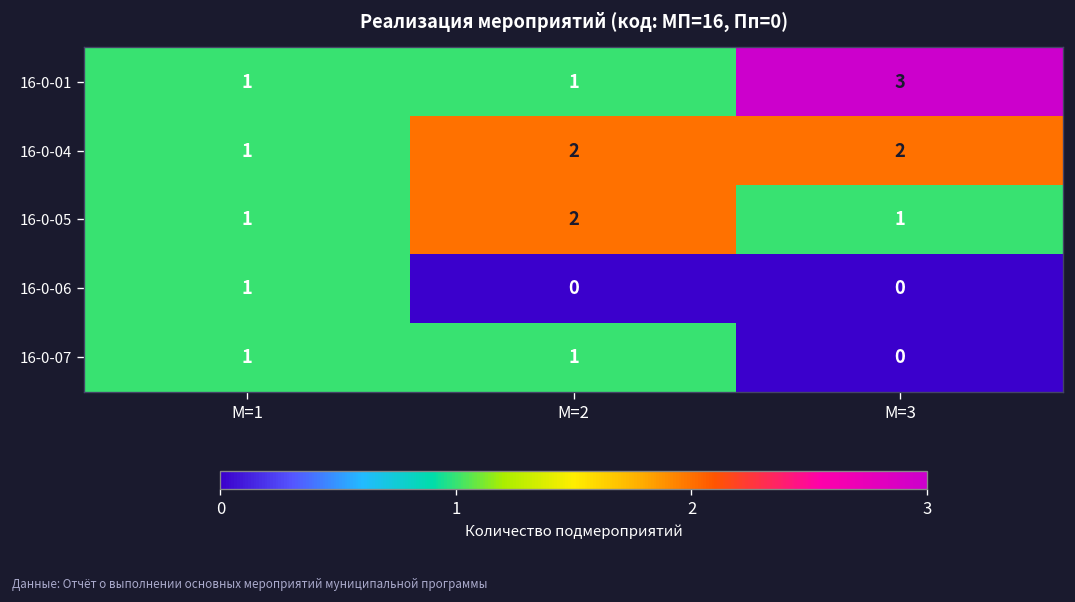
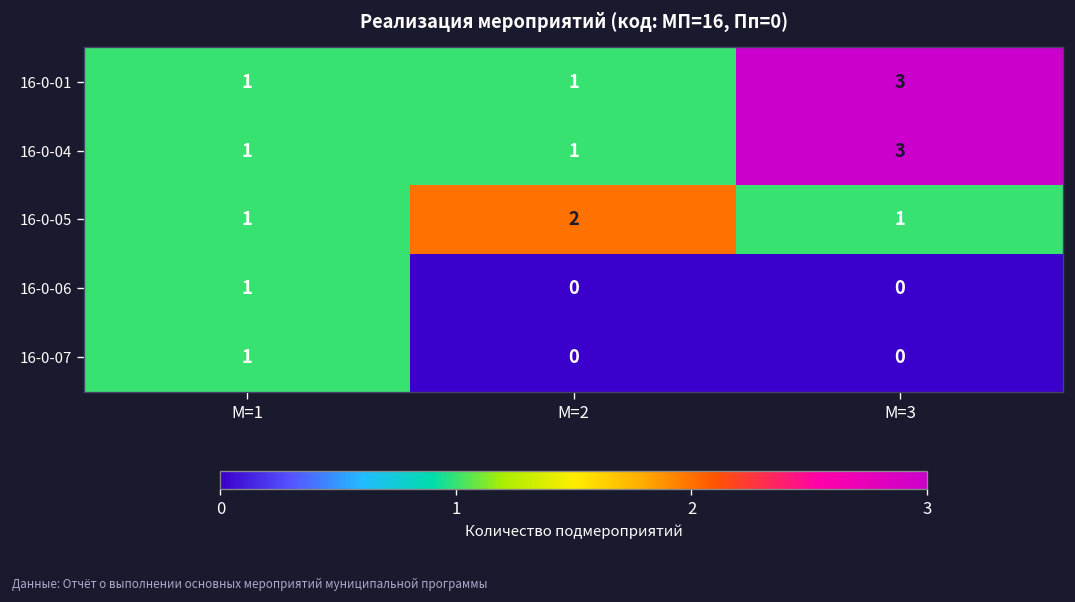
  {
    "16-0-01": {
      "М=1": 1,
      "М=2": 1,
      "М=3": 3
    },
    "16-0-04": {
      "М=1": 1,
-     "М=2": 2,
-     "М=3": 2
+     "М=2": 1,
+     "М=3": 3
    },
    "16-0-05": {
      "М=1": 1,
      "М=2": 2,
      "М=3": 1
    },
    "16-0-06": {
      "М=1": 1,
      "М=2": 0,
      "М=3": 0
    },
    "16-0-07": {
      "М=1": 1,
-     "М=2": 1,
+     "М=2": 0,
      "М=3": 0
    }
  }
